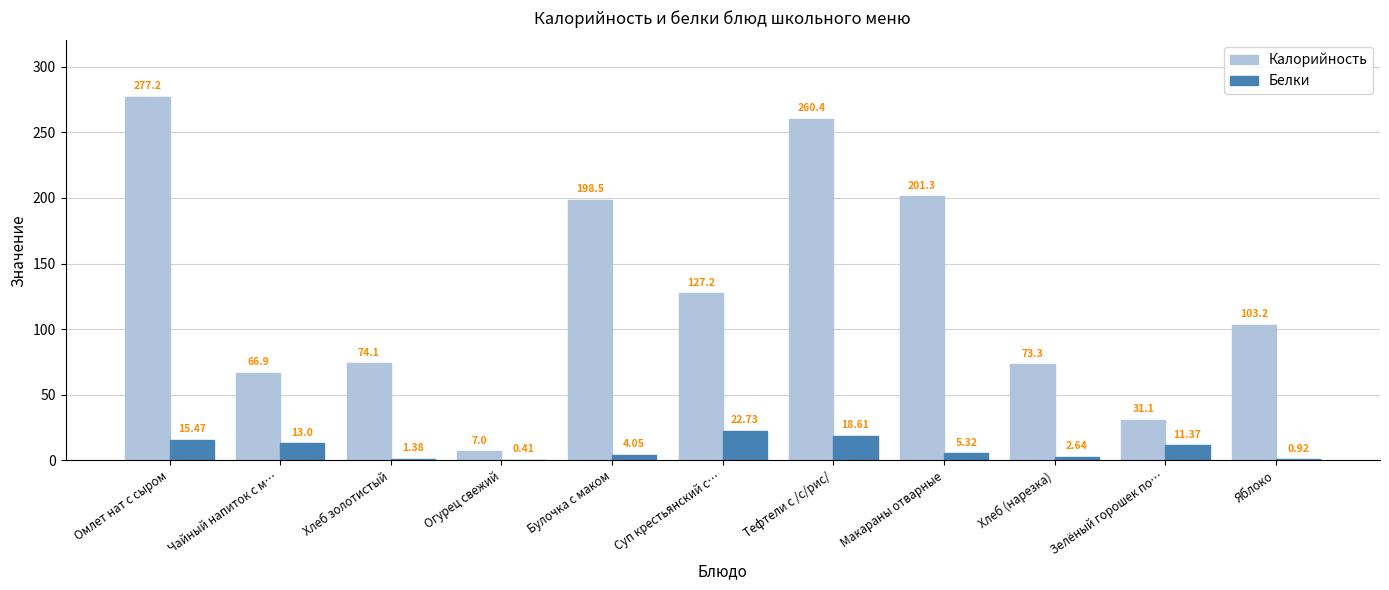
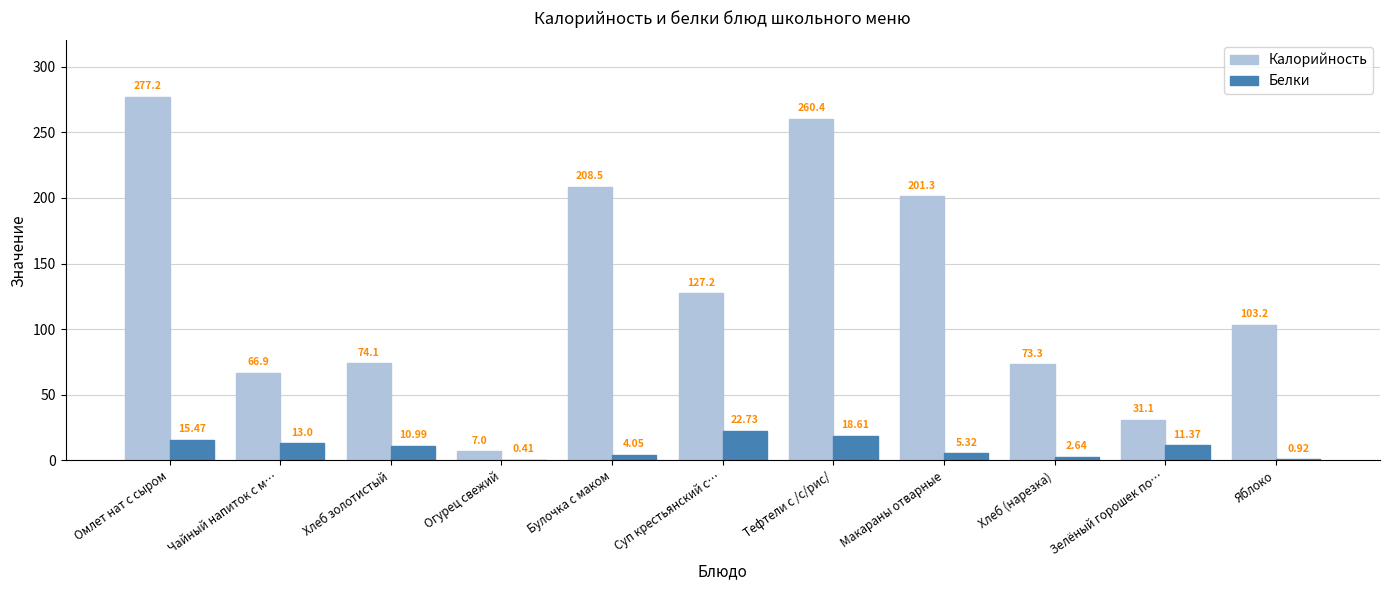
  {
    "Калорийность": {
      "Омлет нат с сыром": 277.2,
      "Чайный напиток с м…": 66.9,
      "Хлеб золотистый": 74.1,
      "Огурец свежий": 7.0,
-     "Булочка с маком": 198.5,
+     "Булочка с маком": 208.5,
      "Суп крестьянский с…": 127.2,
      "Тефтели с /с/рис/": 260.4,
      "Макараны отварные": 201.3,
      "Хлеб (нарезка)": 73.3,
      "Зелёный горошек по…": 31.1,
      "Яблоко": 103.2
    },
    "Белки": {
      "Омлет нат с сыром": 15.47,
      "Чайный напиток с м…": 13.0,
-     "Хлеб золотистый": 1.38,
+     "Хлеб золотистый": 10.99,
      "Огурец свежий": 0.41,
      "Булочка с маком": 4.05,
      "Суп крестьянский с…": 22.73,
      "Тефтели с /с/рис/": 18.61,
      "Макараны отварные": 5.32,
      "Хлеб (нарезка)": 2.64,
      "Зелёный горошек по…": 11.37,
      "Яблоко": 0.92
    }
  }
